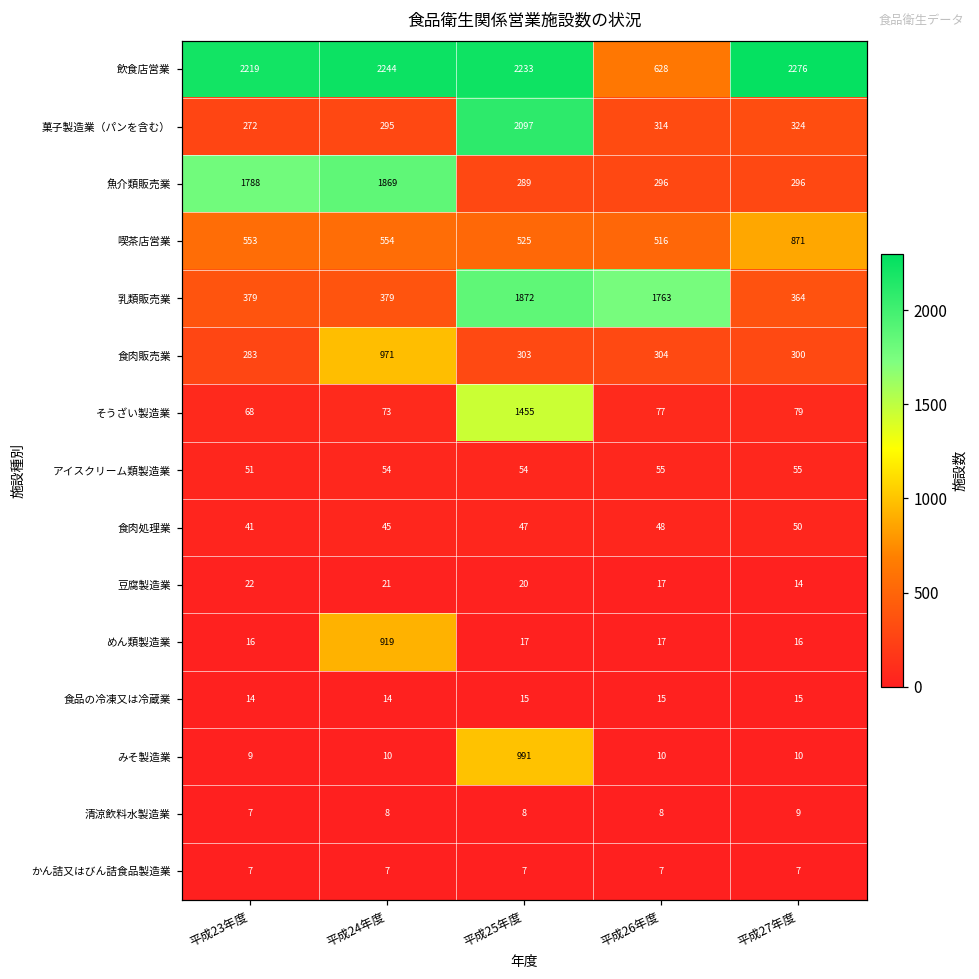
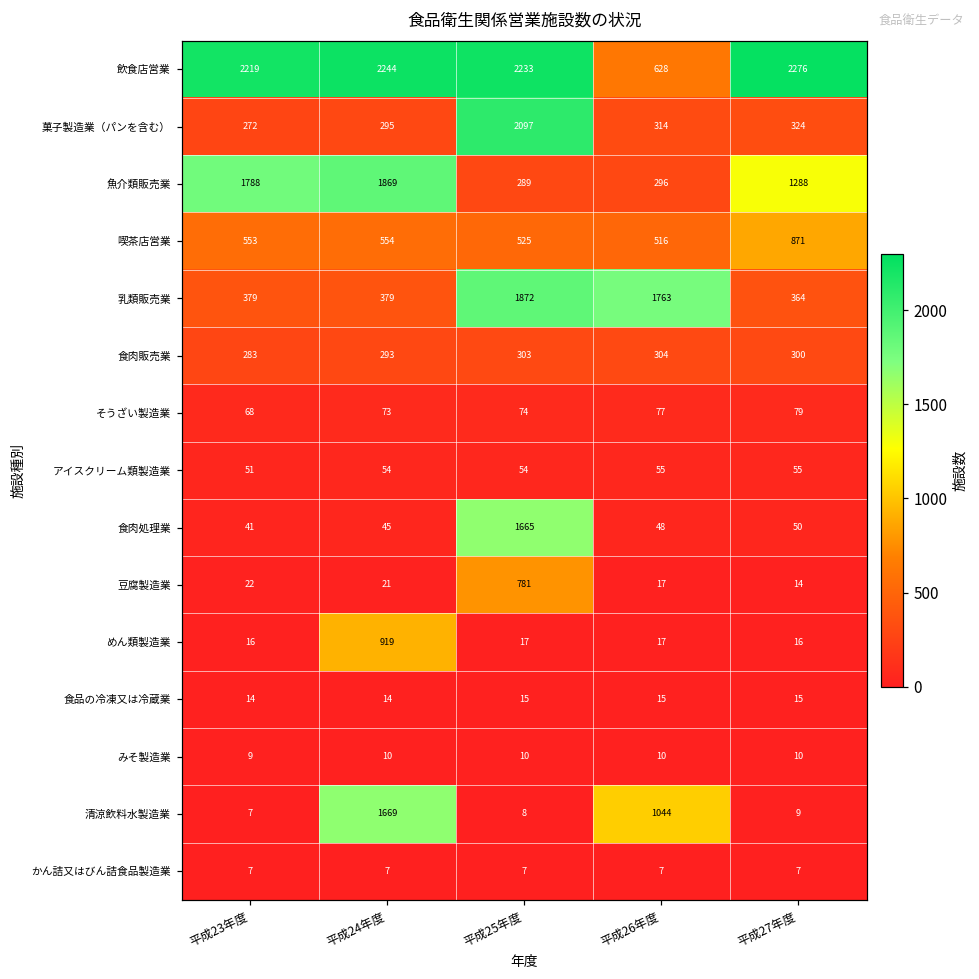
  {
    "飲食店営業": {
      "平成23年度": 2219,
      "平成24年度": 2244,
      "平成25年度": 2233,
      "平成26年度": 628,
      "平成27年度": 2276
    },
    "菓子製造業（パンを含む）": {
      "平成23年度": 272,
      "平成24年度": 295,
      "平成25年度": 2097,
      "平成26年度": 314,
      "平成27年度": 324
    },
    "魚介類販売業": {
      "平成23年度": 1788,
      "平成24年度": 1869,
      "平成25年度": 289,
      "平成26年度": 296,
-     "平成27年度": 296
+     "平成27年度": 1288
    },
    "喫茶店営業": {
      "平成23年度": 553,
      "平成24年度": 554,
      "平成25年度": 525,
      "平成26年度": 516,
      "平成27年度": 871
    },
    "乳類販売業": {
      "平成23年度": 379,
      "平成24年度": 379,
      "平成25年度": 1872,
      "平成26年度": 1763,
      "平成27年度": 364
    },
    "食肉販売業": {
      "平成23年度": 283,
-     "平成24年度": 971,
+     "平成24年度": 293,
      "平成25年度": 303,
      "平成26年度": 304,
      "平成27年度": 300
    },
    "そうざい製造業": {
      "平成23年度": 68,
      "平成24年度": 73,
-     "平成25年度": 1455,
+     "平成25年度": 74,
      "平成26年度": 77,
      "平成27年度": 79
    },
    "アイスクリーム類製造業": {
      "平成23年度": 51,
      "平成24年度": 54,
      "平成25年度": 54,
      "平成26年度": 55,
      "平成27年度": 55
    },
    "食肉処理業": {
      "平成23年度": 41,
      "平成24年度": 45,
-     "平成25年度": 47,
+     "平成25年度": 1665,
      "平成26年度": 48,
      "平成27年度": 50
    },
    "豆腐製造業": {
      "平成23年度": 22,
      "平成24年度": 21,
-     "平成25年度": 20,
+     "平成25年度": 781,
      "平成26年度": 17,
      "平成27年度": 14
    },
    "めん類製造業": {
      "平成23年度": 16,
      "平成24年度": 919,
      "平成25年度": 17,
      "平成26年度": 17,
      "平成27年度": 16
    },
    "食品の冷凍又は冷蔵業": {
      "平成23年度": 14,
      "平成24年度": 14,
      "平成25年度": 15,
      "平成26年度": 15,
      "平成27年度": 15
    },
    "みそ製造業": {
      "平成23年度": 9,
      "平成24年度": 10,
-     "平成25年度": 991,
+     "平成25年度": 10,
      "平成26年度": 10,
      "平成27年度": 10
    },
    "清涼飲料水製造業": {
      "平成23年度": 7,
-     "平成24年度": 8,
+     "平成24年度": 1669,
      "平成25年度": 8,
-     "平成26年度": 8,
+     "平成26年度": 1044,
      "平成27年度": 9
    },
    "かん詰又はびん詰食品製造業": {
      "平成23年度": 7,
      "平成24年度": 7,
      "平成25年度": 7,
      "平成26年度": 7,
      "平成27年度": 7
    }
  }
